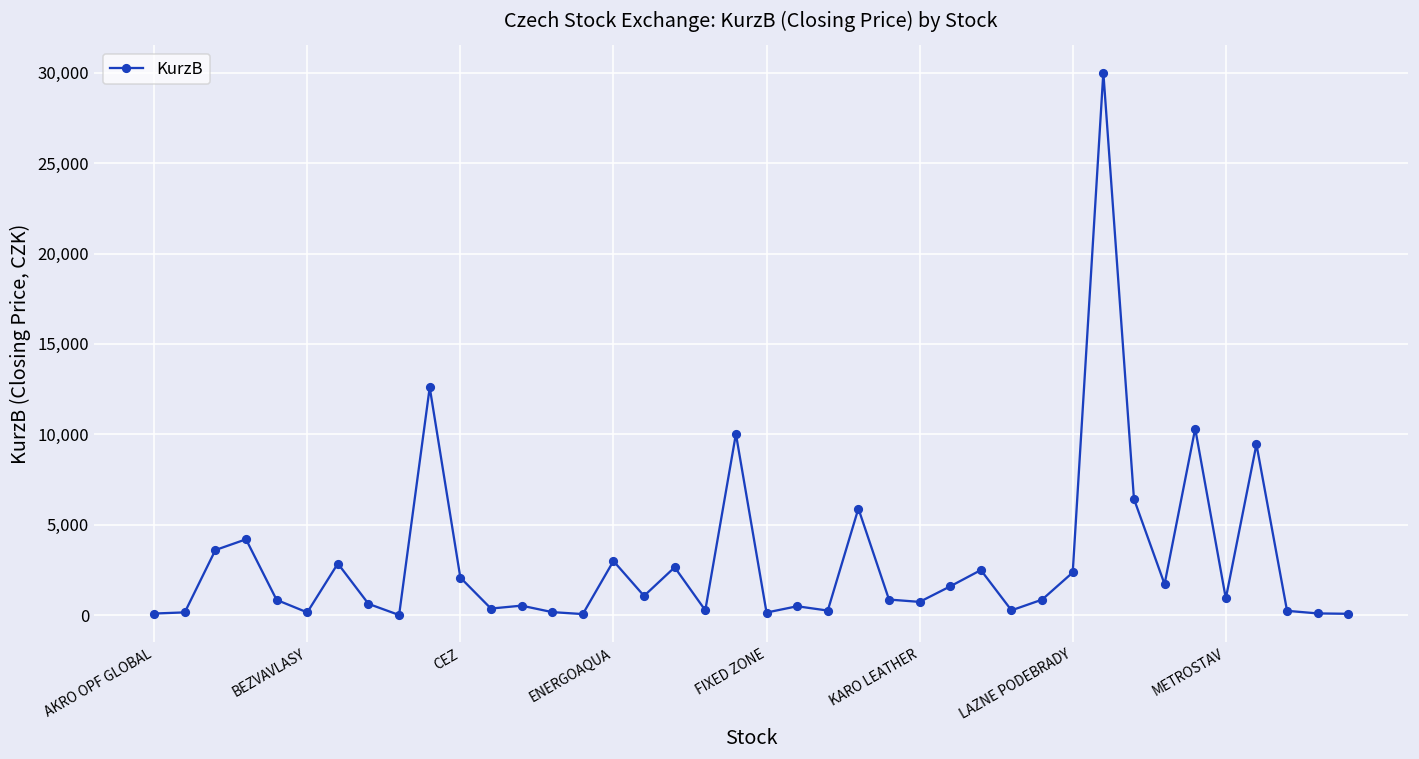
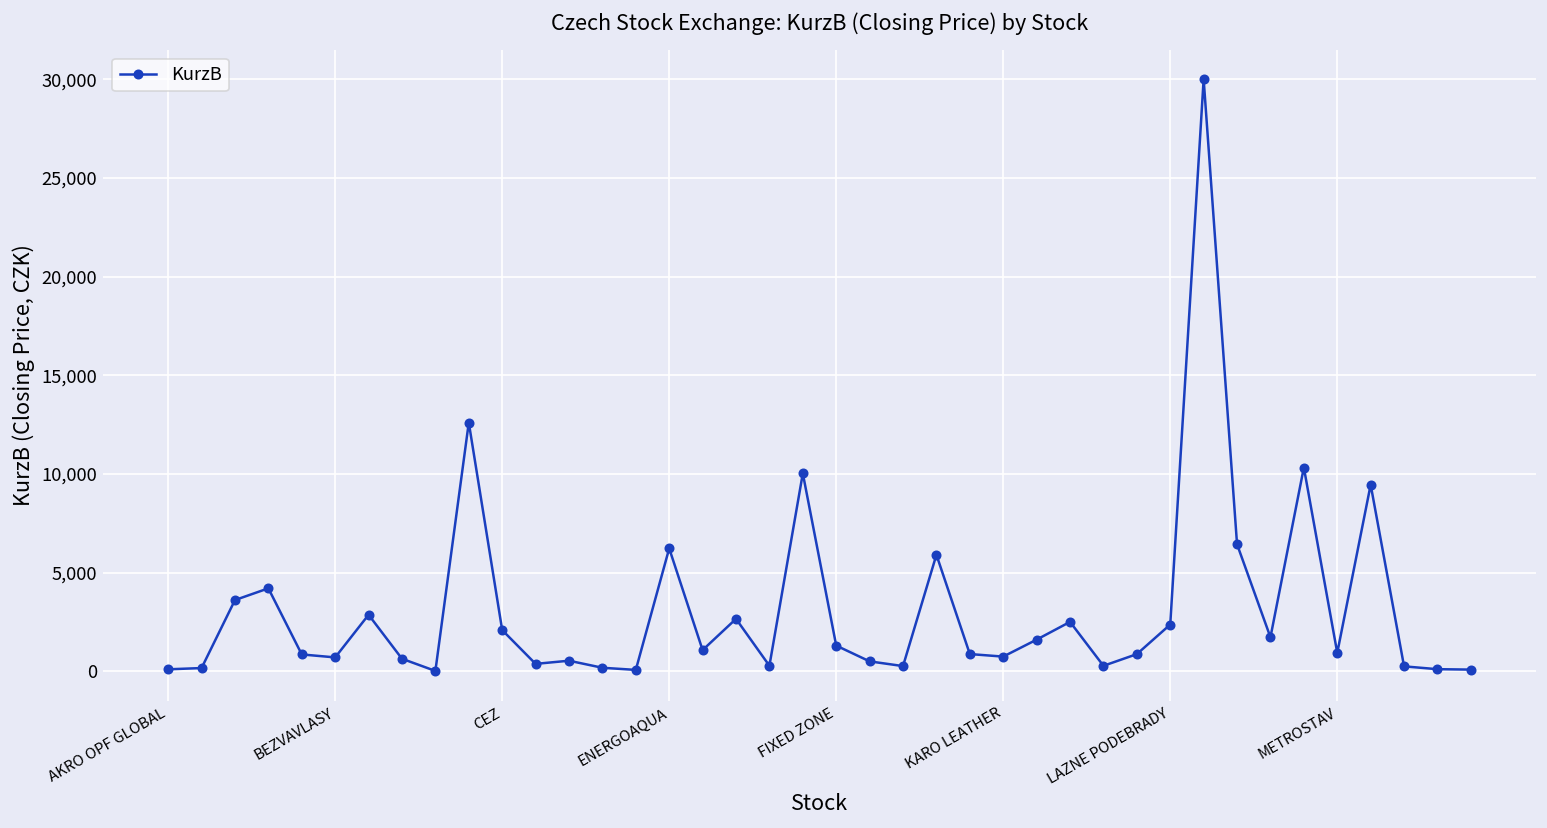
  {
    "AKRO OPF GLOBAL": "100",
-   "BEZVAVLASY": "200",
+   "BEZVAVLASY": "700",
    "CEZ": "2,100",
-   "ENERGOAQUA": "3,000",
-   "FIXED ZONE": "200",
+   "ENERGOAQUA": "6,200",
+   "FIXED ZONE": "1,300",
    "KARO LEATHER": "700",
    "LAZNE PODEBRADY": "2,400",
    "METROSTAV": "900"
  }
